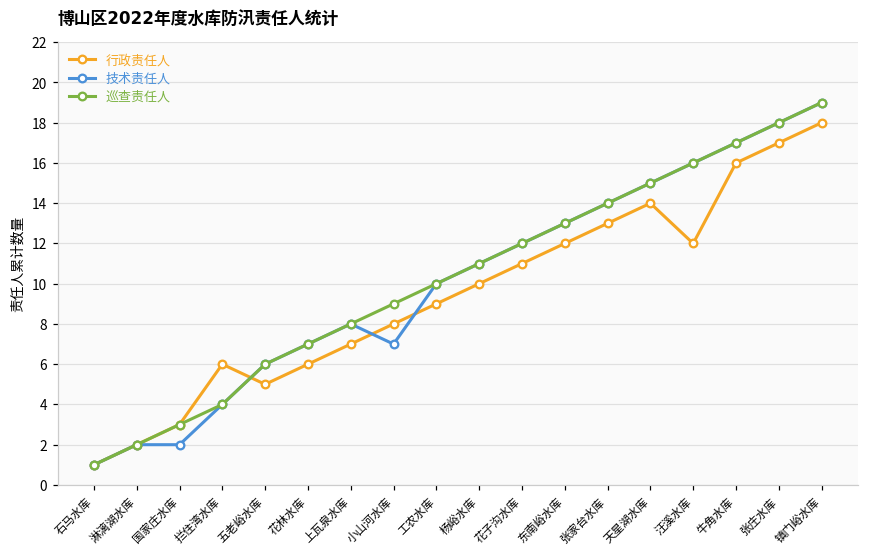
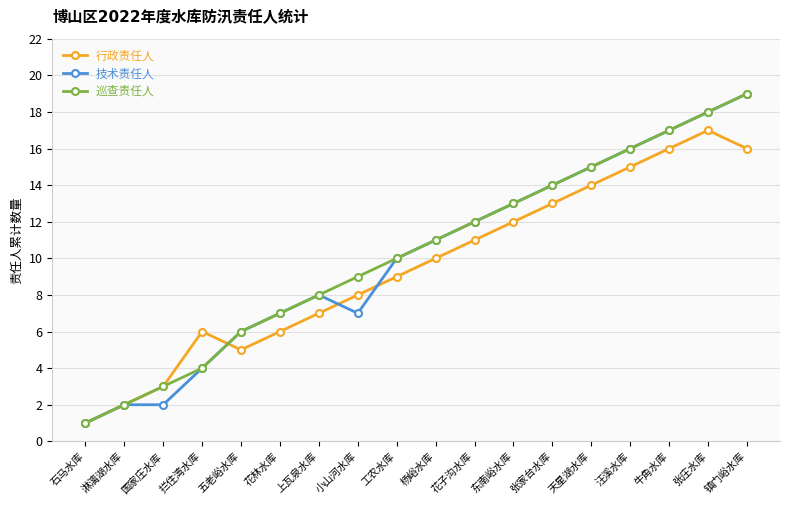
  {
    "行政责任人": {
      "拦住湾水库": 6,
      "五老峪水库": 5,
      "花林水库": 6,
      "上瓦泉水库": 7,
      "小山河水库": 8,
      "工农水库": 9,
      "杨峪水库": 10,
      "花子沟水库": 11,
      "东南峪水库": 12,
      "张家台水库": 13,
      "天星湖水库": 14,
-     "汪溪水库": 12,
+     "汪溪水库": 15,
      "牛角水库": 16,
      "张庄水库": 17,
-     "镇门峪水库": 18
+     "镇门峪水库": 16
    },
    "技术责任人": {
      "国家庄水库": 2,
      "小山河水库": 7
    },
    "巡查责任人": {
      "小山河水库": 9
    }
  }
